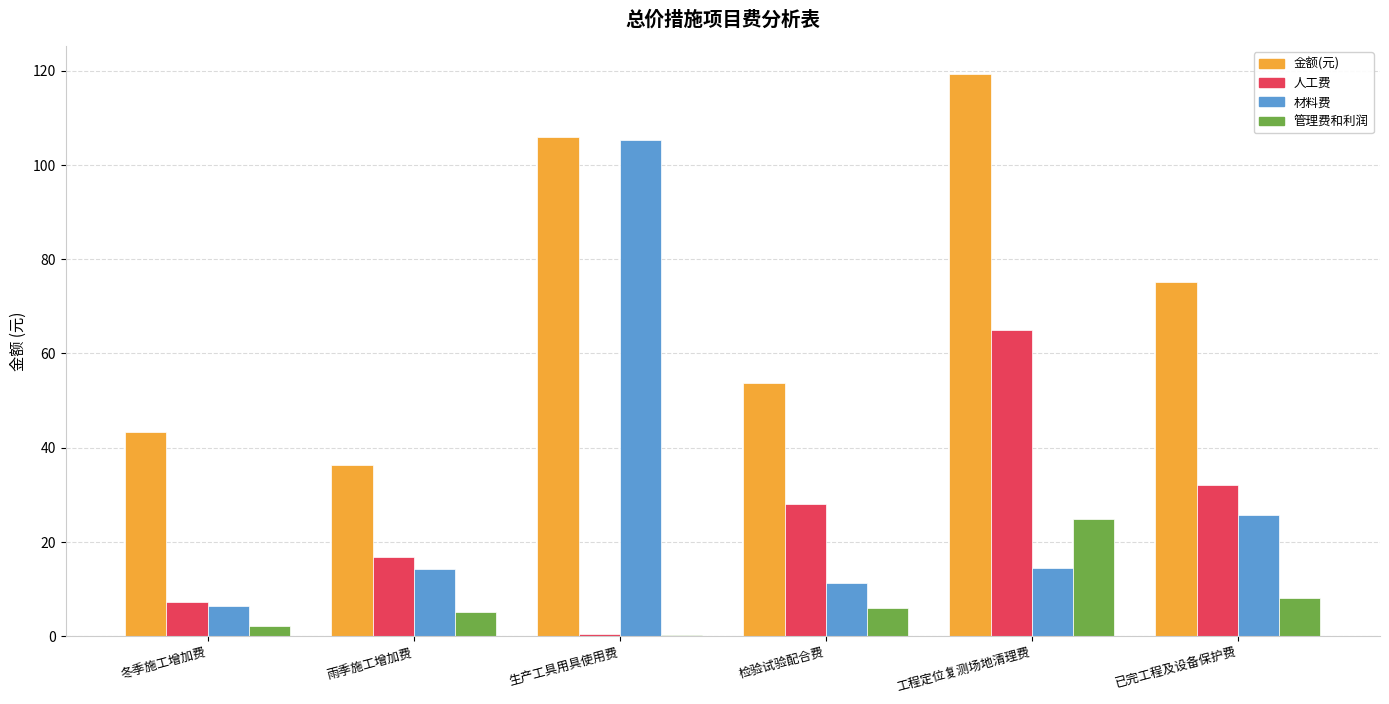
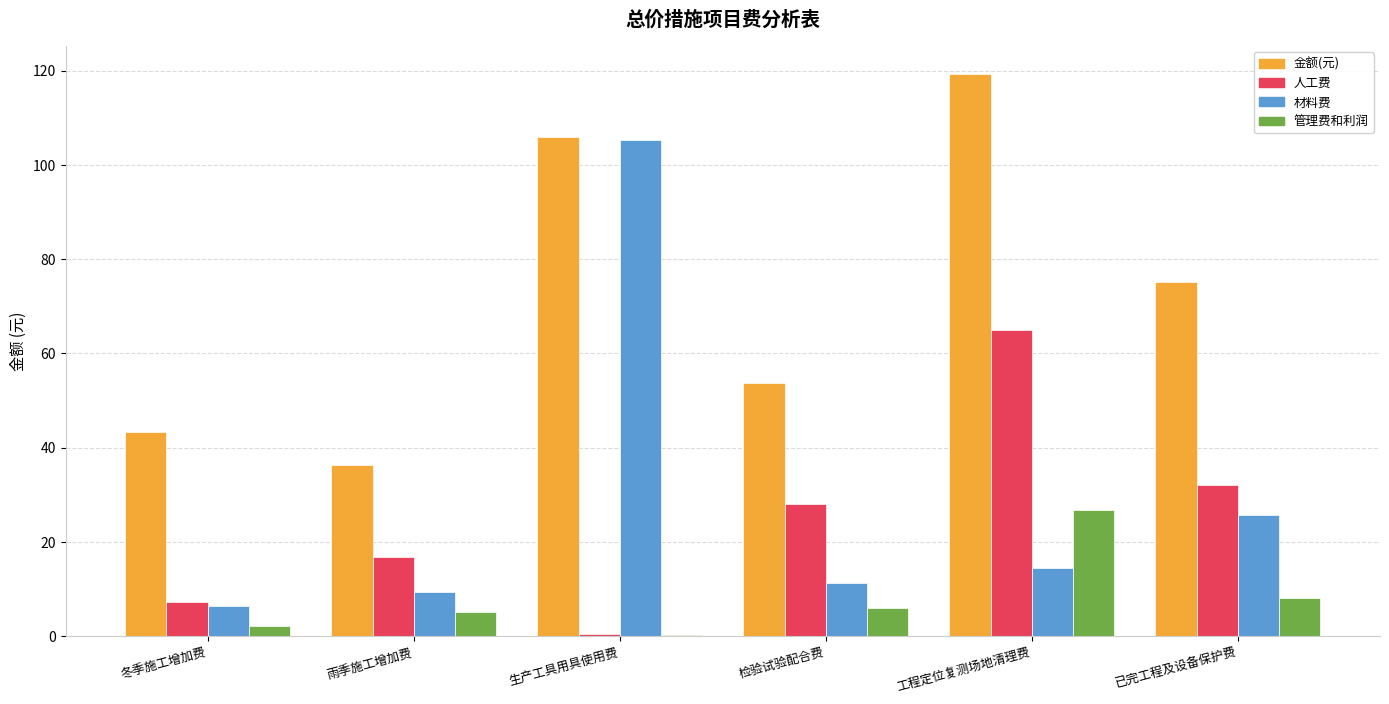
  {
    "金额(元)": {
      "冬季施工增加费": 43,
      "雨季施工增加费": 36,
      "生产工具用具使用费": 106,
      "检验试验配合费": 54,
      "工程定位复测场地清理费": 119,
      "已完工程及设备保护费": 75
    },
    "人工费": {
      "冬季施工增加费": 7,
      "雨季施工增加费": 17,
      "检验试验配合费": 28,
      "工程定位复测场地清理费": 65,
      "已完工程及设备保护费": 32
    },
    "材料费": {
      "冬季施工增加费": 6,
-     "雨季施工增加费": 14,
+     "雨季施工增加费": 9,
      "生产工具用具使用费": 105,
      "检验试验配合费": 11,
      "工程定位复测场地清理费": 14,
      "已完工程及设备保护费": 26
    },
    "管理费和利润": {
      "冬季施工增加费": 2,
      "雨季施工增加费": 5,
      "检验试验配合费": 6,
-     "工程定位复测场地清理费": 25,
+     "工程定位复测场地清理费": 27,
      "已完工程及设备保护费": 8
    }
  }
